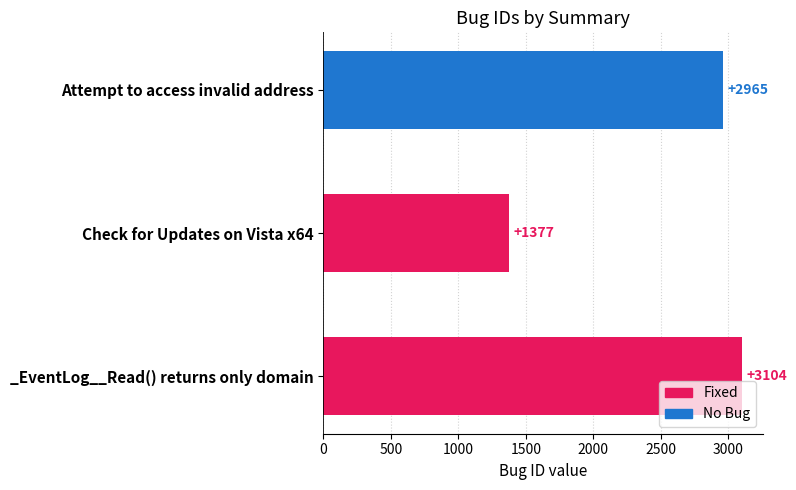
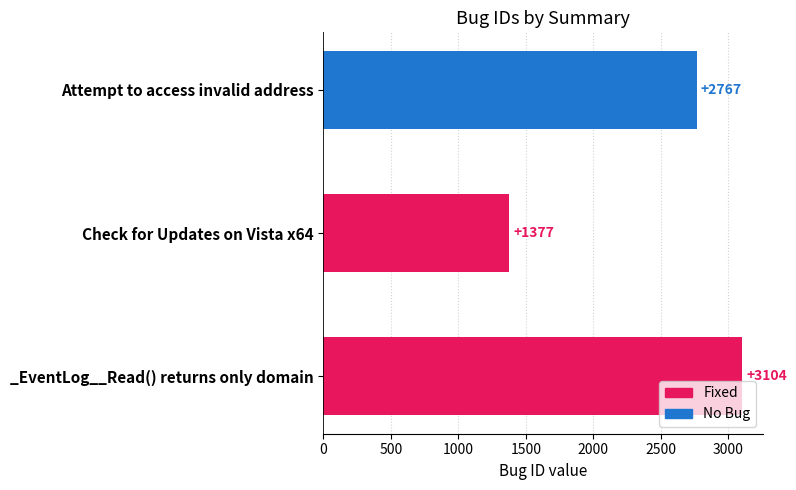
  {
-   "Attempt to access invalid address": "+2965",
+   "Attempt to access invalid address": "+2767",
    "Check for Updates on Vista x64": "+1377"
  }
